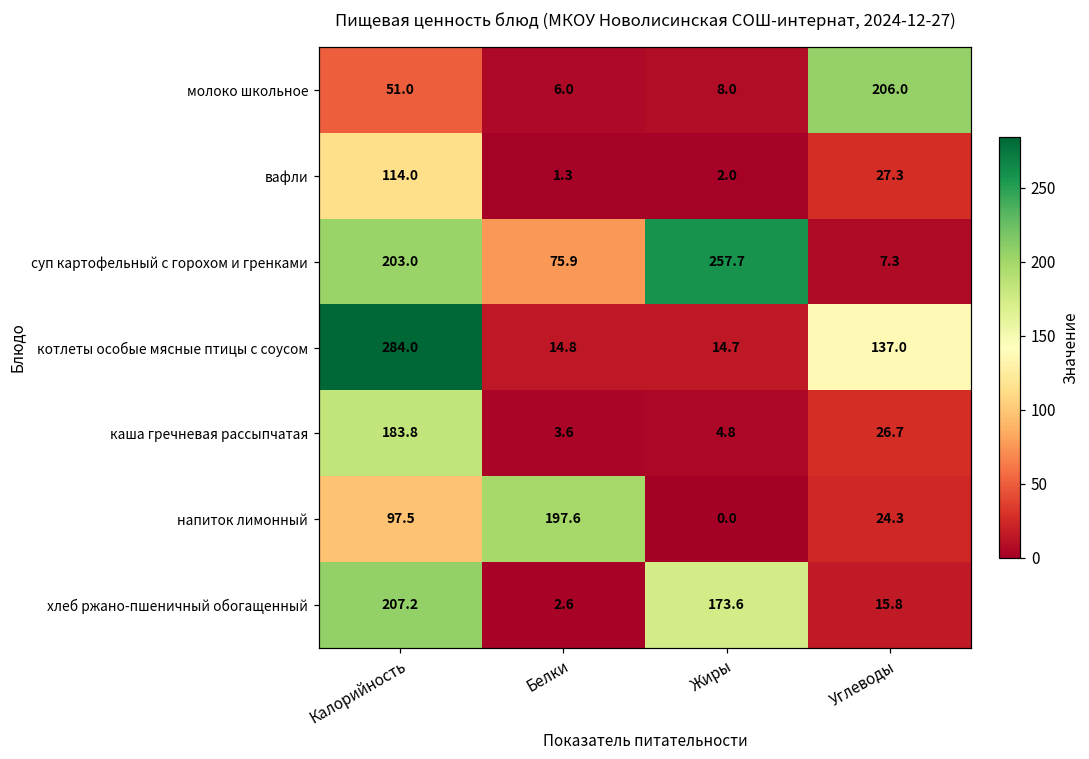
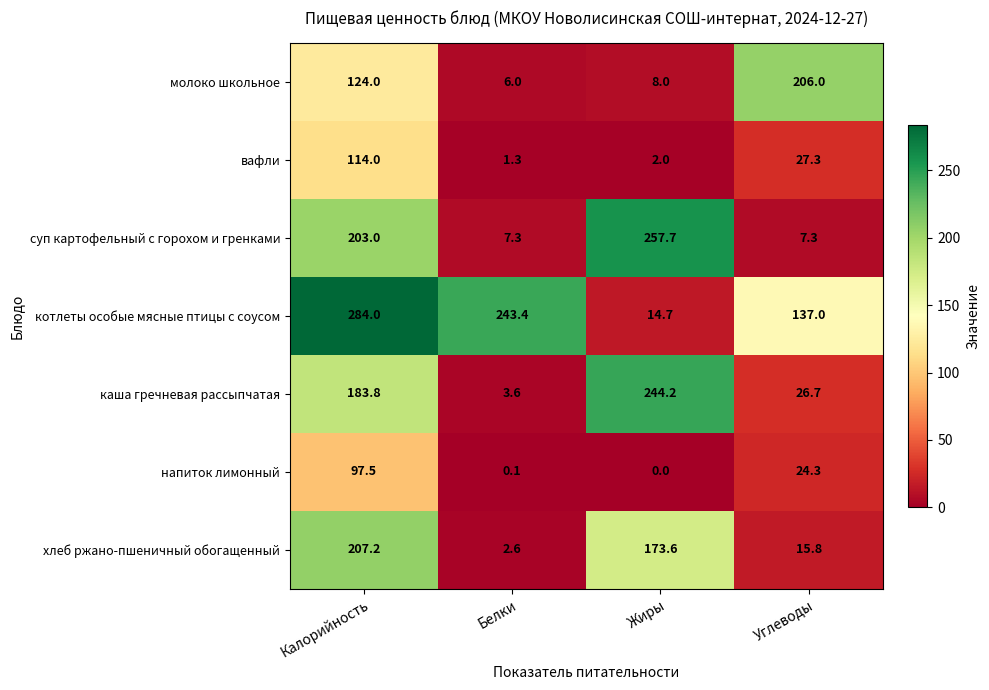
  {
    "молоко школьное": {
-     "Калорийность": 51.0,
+     "Калорийность": 124.0,
      "Белки": 6.0,
      "Жиры": 8.0,
      "Углеводы": 206.0
    },
    "вафли": {
      "Калорийность": 114.0,
      "Белки": 1.3,
      "Жиры": 2.0,
      "Углеводы": 27.3
    },
    "суп картофельный с горохом и гренками": {
      "Калорийность": 203.0,
-     "Белки": 75.9,
+     "Белки": 7.3,
      "Жиры": 257.7,
      "Углеводы": 7.3
    },
    "котлеты особые мясные птицы с соусом": {
      "Калорийность": 284.0,
-     "Белки": 14.8,
+     "Белки": 243.4,
      "Жиры": 14.7,
      "Углеводы": 137.0
    },
    "каша гречневая рассыпчатая": {
      "Калорийность": 183.8,
      "Белки": 3.6,
-     "Жиры": 4.8,
+     "Жиры": 244.2,
      "Углеводы": 26.7
    },
    "напиток лимонный": {
      "Калорийность": 97.5,
-     "Белки": 197.6,
+     "Белки": 0.1,
      "Жиры": 0.0,
      "Углеводы": 24.3
    },
    "хлеб ржано-пшеничный обогащенный": {
      "Калорийность": 207.2,
      "Белки": 2.6,
      "Жиры": 173.6,
      "Углеводы": 15.8
    }
  }
